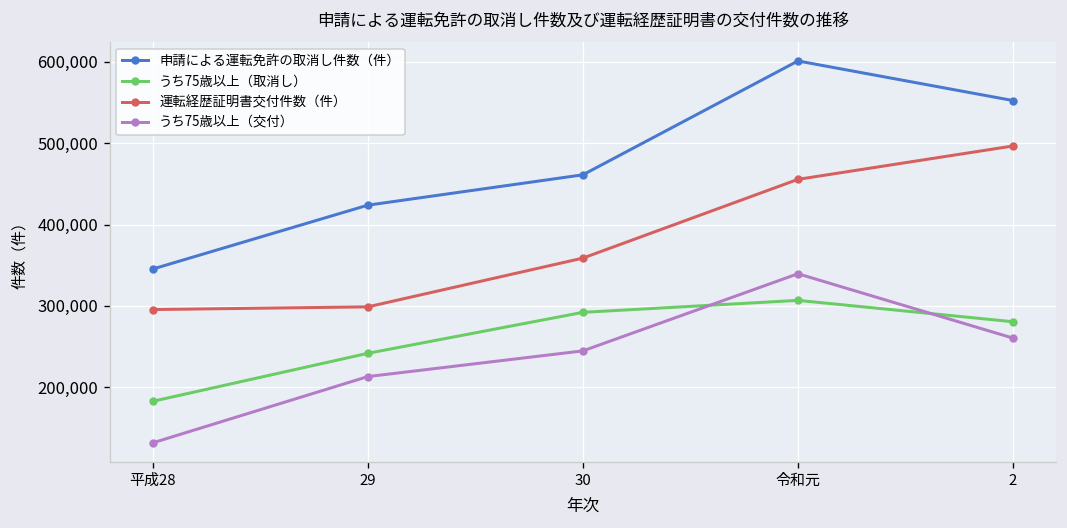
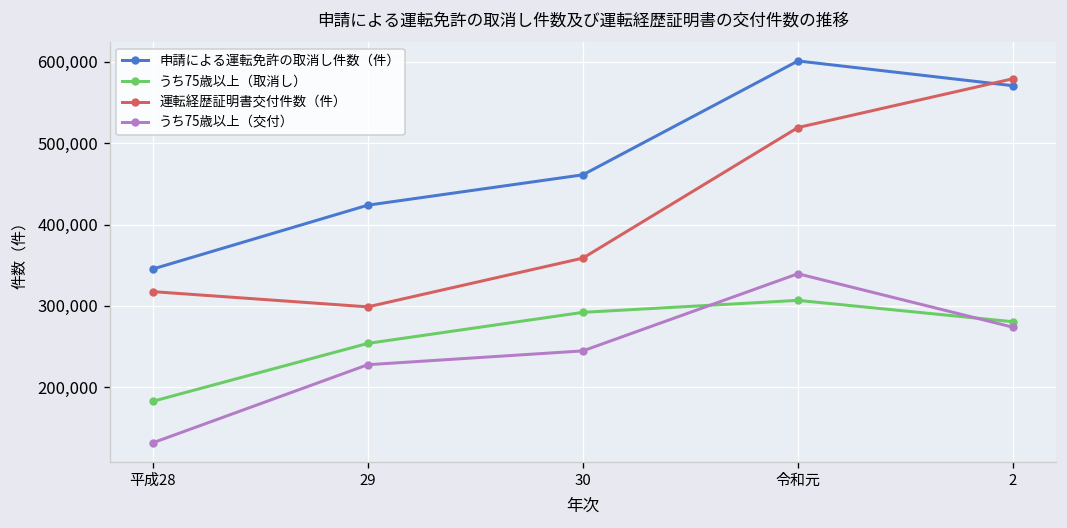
  {
    "申請による運転免許の取消し件数（件）": {
      "平成28": "350,000",
      "29": "420,000",
      "30": "460,000",
      "令和元": "600,000",
-     "2": "550,000"
+     "2": "570,000"
    },
    "うち75歳以上（取消し）": {
      "平成28": "180,000",
-     "29": "240,000",
+     "29": "250,000",
      "30": "290,000",
      "令和元": "310,000",
      "2": "280,000"
    },
    "運転経歴証明書交付件数（件）": {
-     "平成28": "300,000",
+     "平成28": "320,000",
      "29": "300,000",
      "30": "360,000",
-     "令和元": "460,000",
-     "2": "500,000"
+     "令和元": "520,000",
+     "2": "580,000"
    },
    "うち75歳以上（交付）": {
      "平成28": "130,000",
-     "29": "210,000",
+     "29": "230,000",
      "30": "240,000",
      "令和元": "340,000",
-     "2": "260,000"
+     "2": "270,000"
    }
  }
